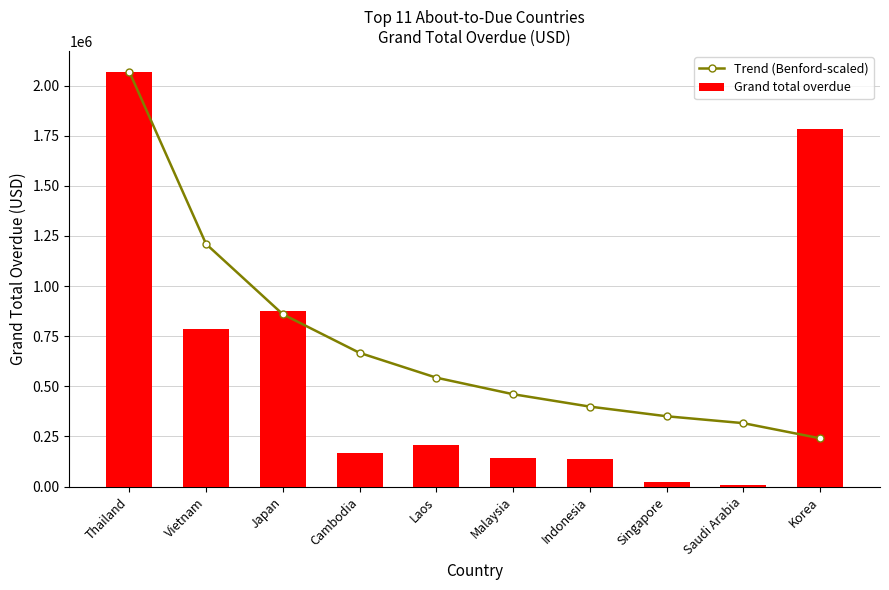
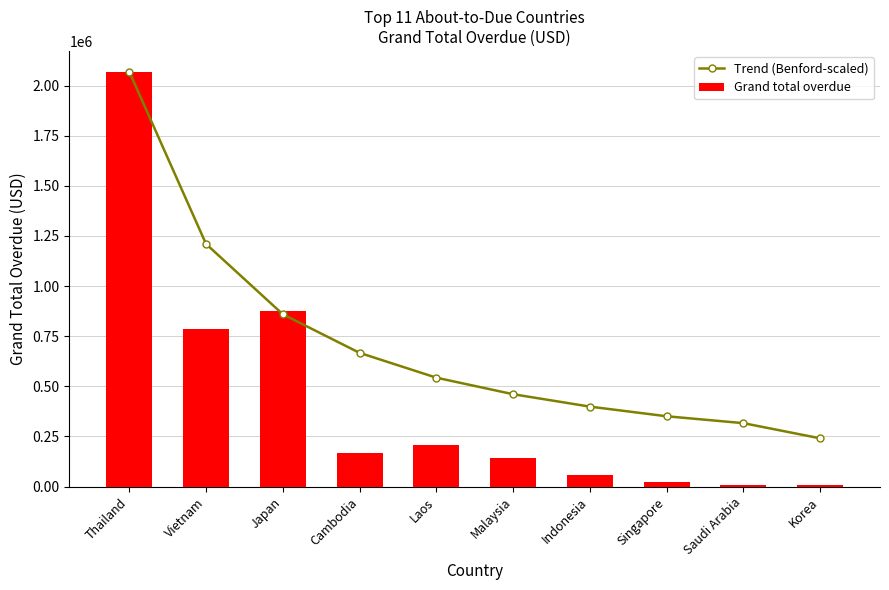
  {
    "Grand total overdue": {
      "Thailand": 2070000,
      "Vietnam": 790000,
      "Japan": 880000,
      "Cambodia": 170000,
      "Laos": 210000,
      "Malaysia": 140000,
-     "Indonesia": 140000,
+     "Indonesia": 60000,
      "Singapore": 20000,
-     "Korea": 1780000
+     "Korea": 10000
    },
    "Trend (Benford-scaled)": {
      "Thailand": 2070000,
      "Vietnam": 1210000,
      "Japan": 860000,
      "Cambodia": 670000,
      "Laos": 540000,
      "Malaysia": 460000,
      "Indonesia": 400000,
      "Singapore": 350000,
      "Saudi Arabia": 320000,
      "Korea": 240000
    }
  }
